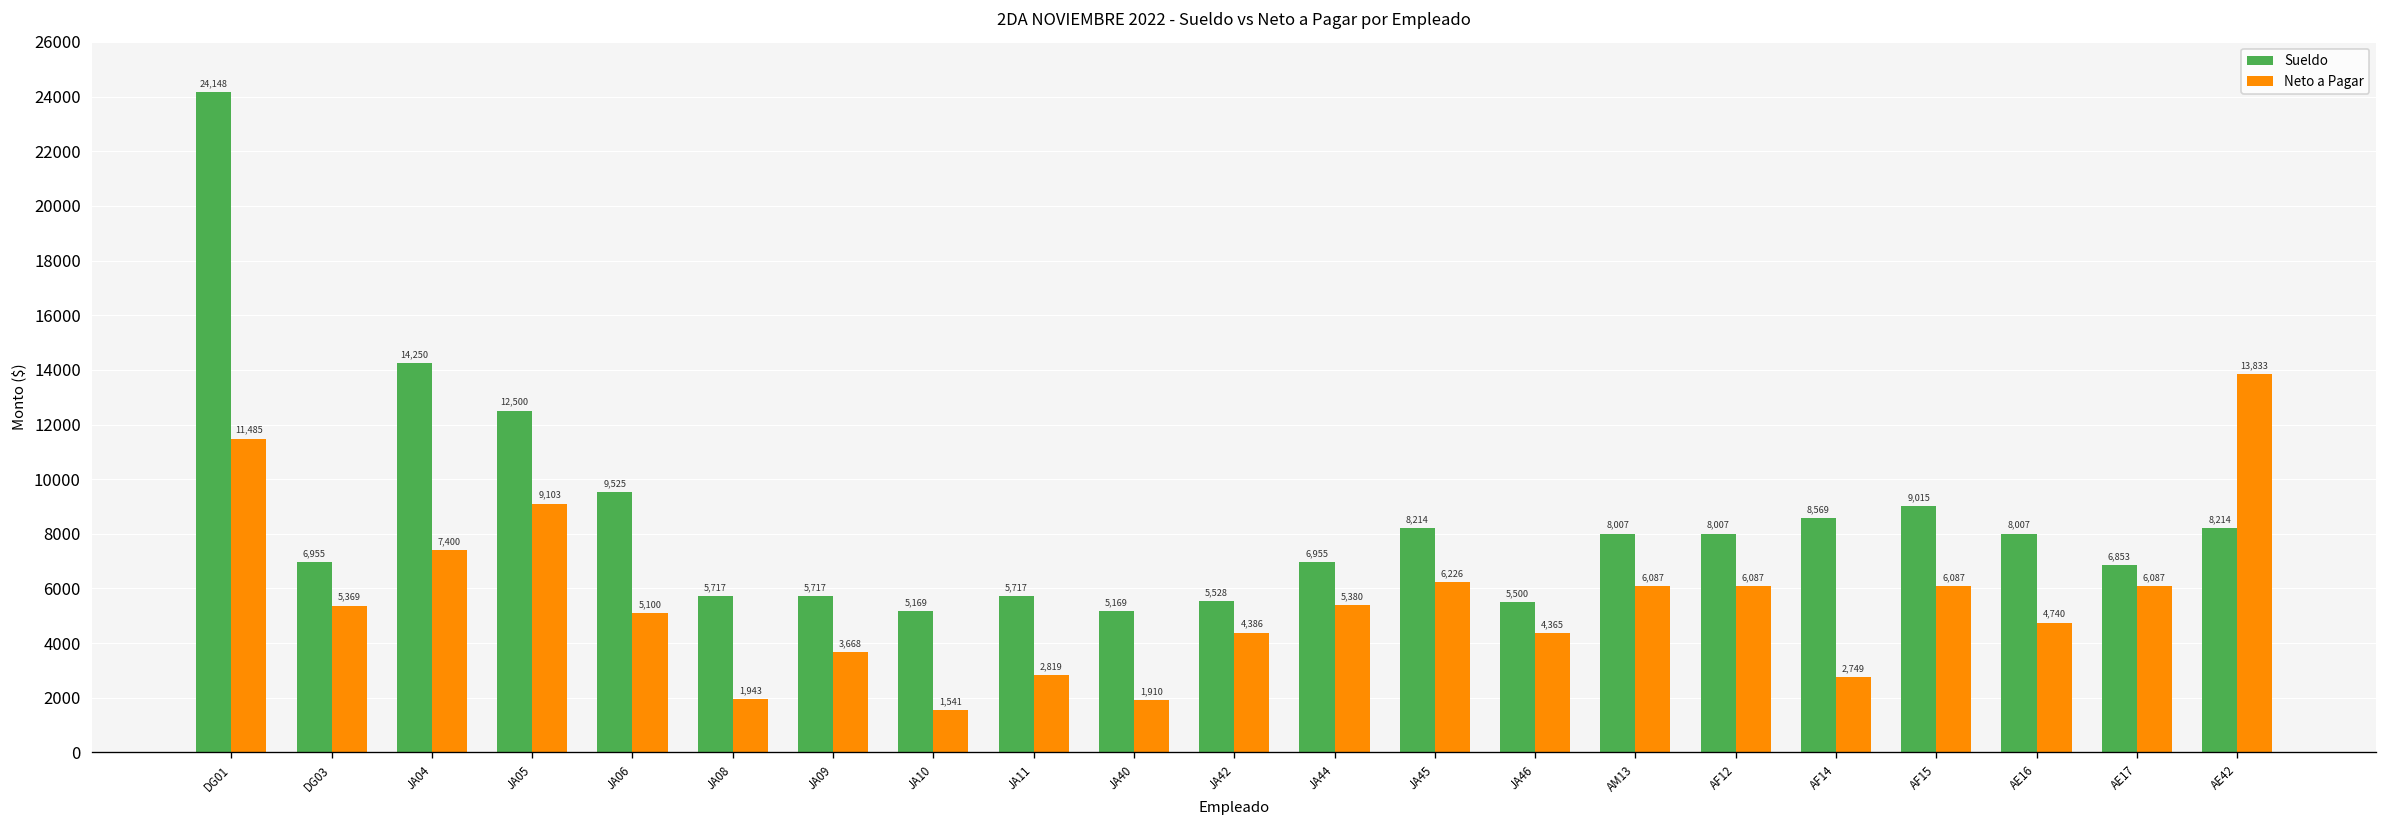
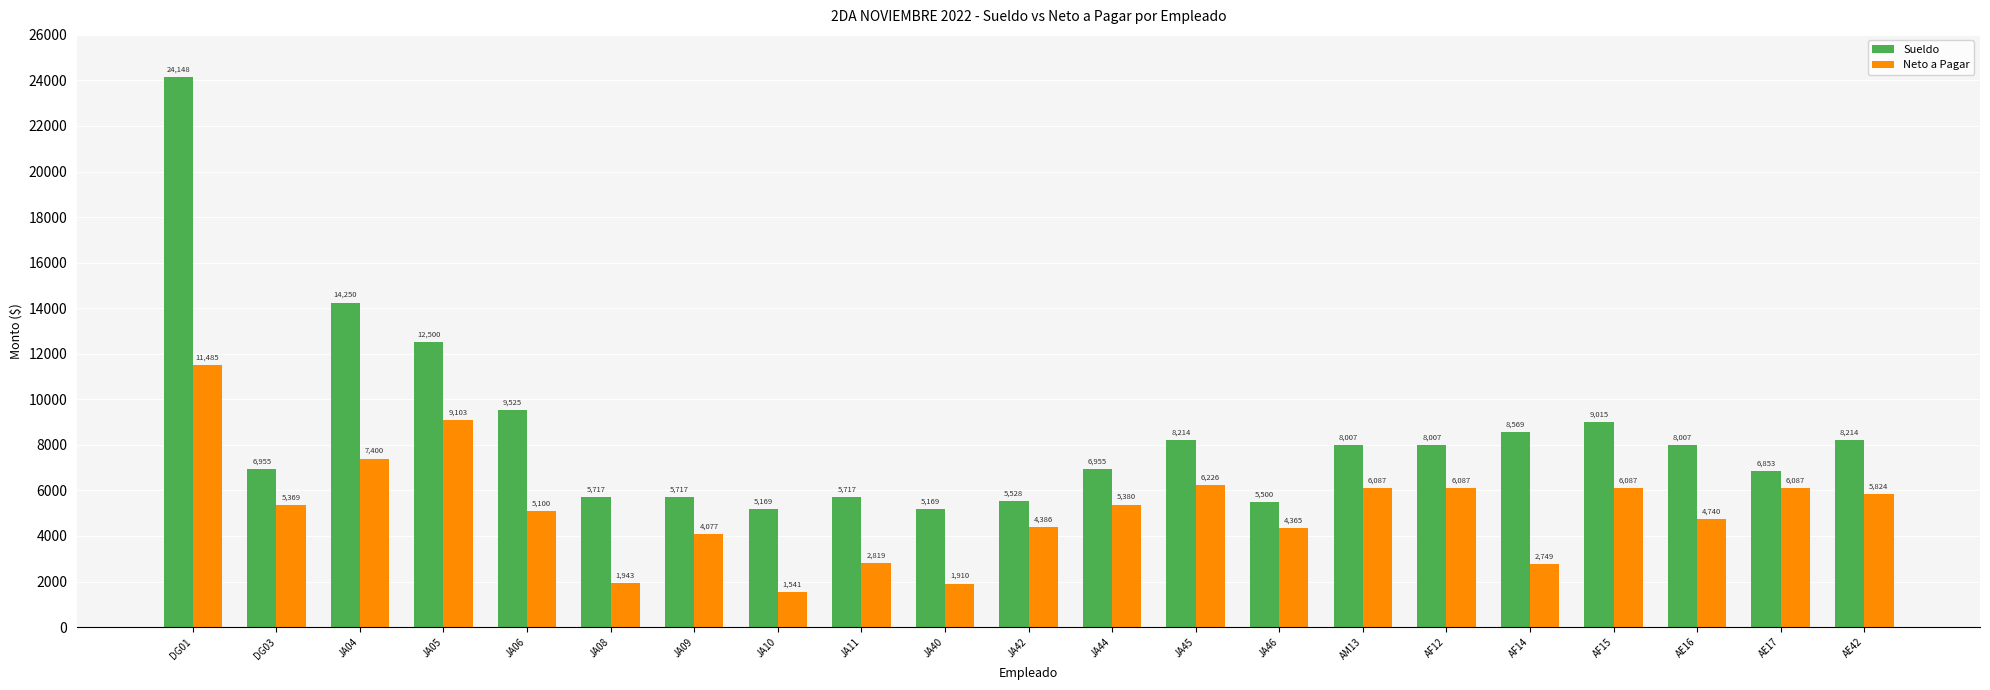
  {
    "Sueldo": {
      "DG03": "6,955",
      "JA04": "14,250",
      "JA05": "12,500",
      "JA06": "9,525",
      "JA08": "5,717",
      "JA09": "5,717",
      "JA11": "5,717",
      "JA44": "6,955",
      "JA45": "8,214",
      "JA46": "5,500",
      "AM13": "8,007",
      "AF12": "8,007",
      "AF14": "8,569",
      "AE16": "8,007",
      "AE17": "6,853",
      "AE42": "8,214"
    },
    "Neto a Pagar": {
      "JA04": "7,400",
      "JA06": "5,100",
      "JA08": "1,943",
-     "JA09": "3,668",
+     "JA09": "4,077",
      "JA10": "1,541",
      "JA40": "1,910",
      "JA42": "4,386",
      "JA45": "6,226",
      "AM13": "6,087",
      "AF12": "6,087",
      "AF15": "6,087",
      "AE17": "6,087",
-     "AE42": "13,833"
+     "AE42": "5,824"
    }
  }
